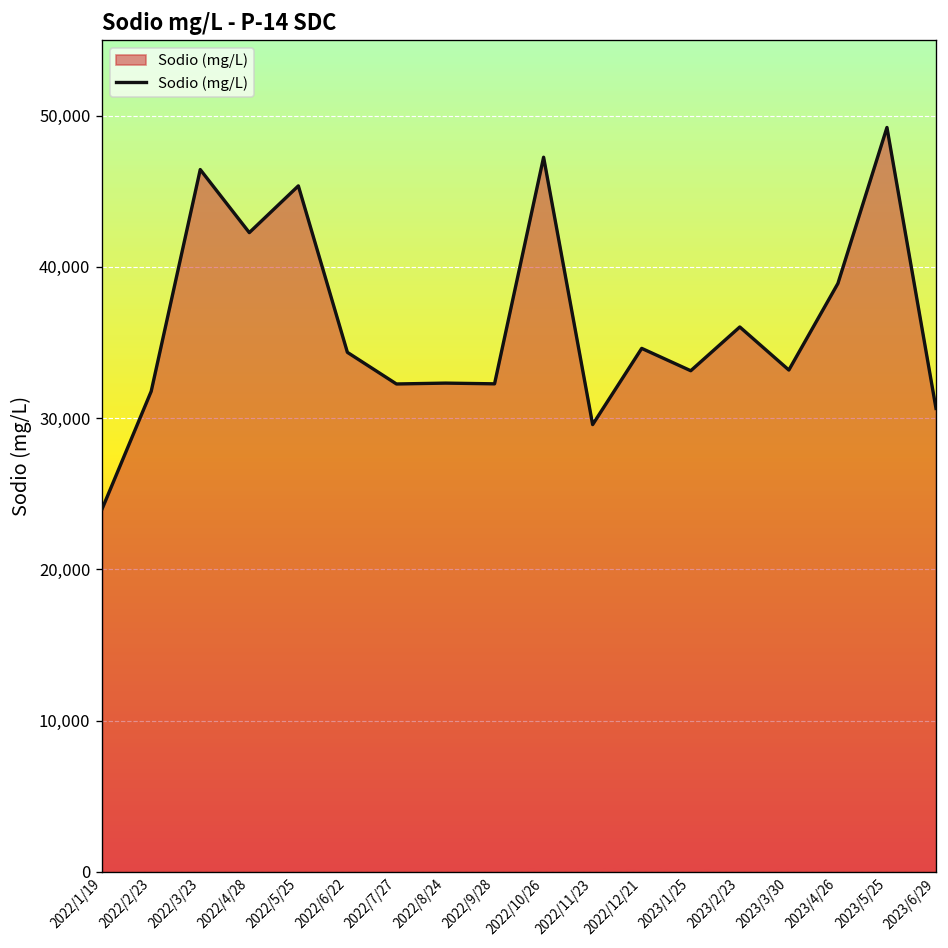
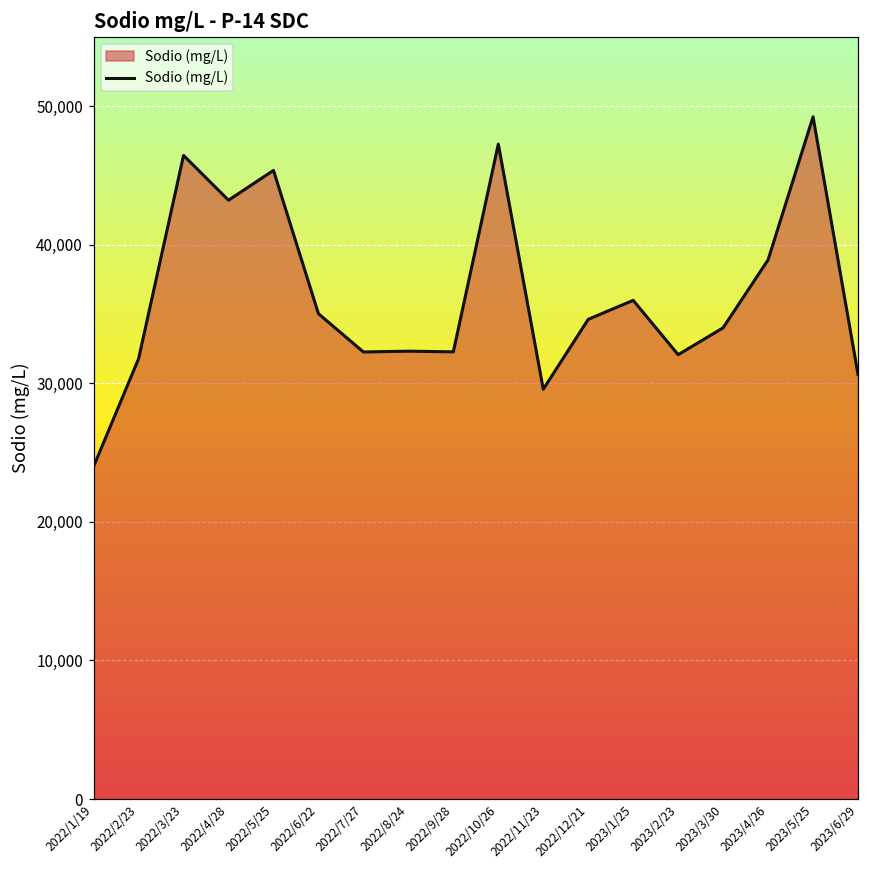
  {
    "2022/1/19": "24,000",
    "2022/2/23": "31,800",
    "2022/3/23": "46,400",
-   "2022/4/28": "42,300",
+   "2022/4/28": "43,200",
    "2022/5/25": "45,400",
-   "2022/6/22": "34,300",
+   "2022/6/22": "35,000",
    "2022/7/27": "32,300",
    "2022/8/24": "32,300",
    "2022/9/28": "32,300",
    "2022/10/26": "47,200",
    "2022/11/23": "29,600",
    "2022/12/21": "34,600",
-   "2023/1/25": "33,100",
-   "2023/2/23": "36,000",
-   "2023/3/30": "33,200",
+   "2023/1/25": "36,000",
+   "2023/2/23": "32,100",
+   "2023/3/30": "34,000",
    "2023/4/26": "38,900",
    "2023/5/25": "49,200",
    "2023/6/29": "30,600"
  }
